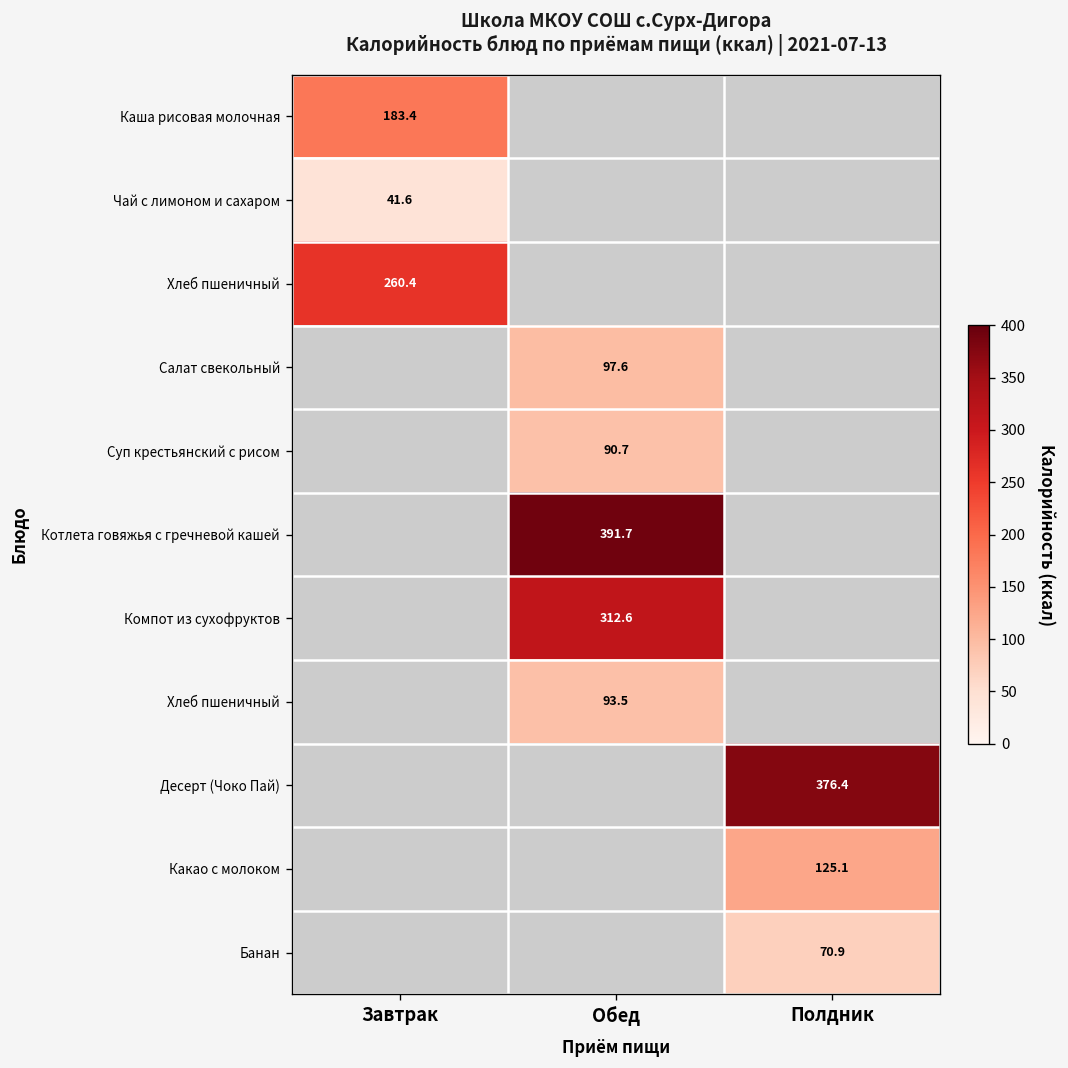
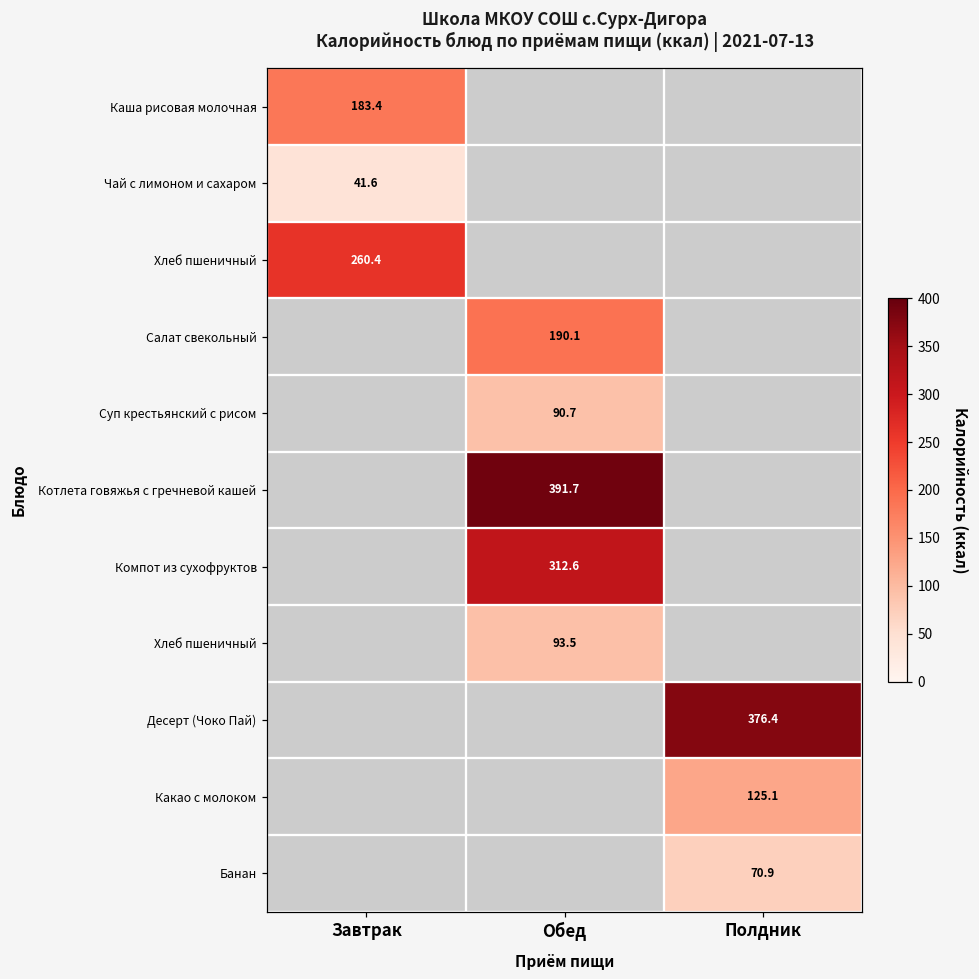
  {
    "Каша рисовая молочная": {
      "Завтрак": 183.4
    },
    "Чай с лимоном и сахаром": {
      "Завтрак": 41.6
    },
    "Хлеб пшеничный": {
      "Завтрак": 260.4,
      "Обед": 93.5
    },
    "Салат свекольный": {
-     "Обед": 97.6
+     "Обед": 190.1
    },
    "Суп крестьянский с рисом": {
      "Обед": 90.7
    },
    "Котлета говяжья с гречневой кашей": {
      "Обед": 391.7
    },
    "Компот из сухофруктов": {
      "Обед": 312.6
    },
    "Десерт (Чоко Пай)": {
      "Полдник": 376.4
    },
    "Какао с молоком": {
      "Полдник": 125.1
    },
    "Банан": {
      "Полдник": 70.9
    }
  }
